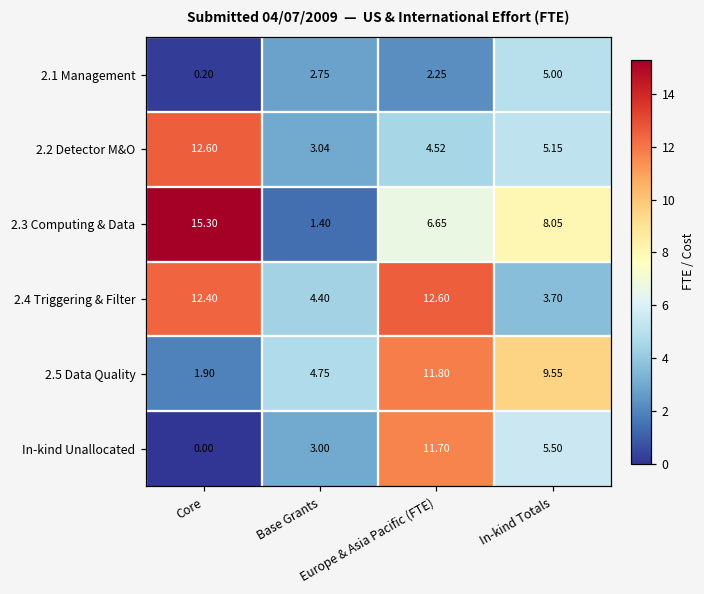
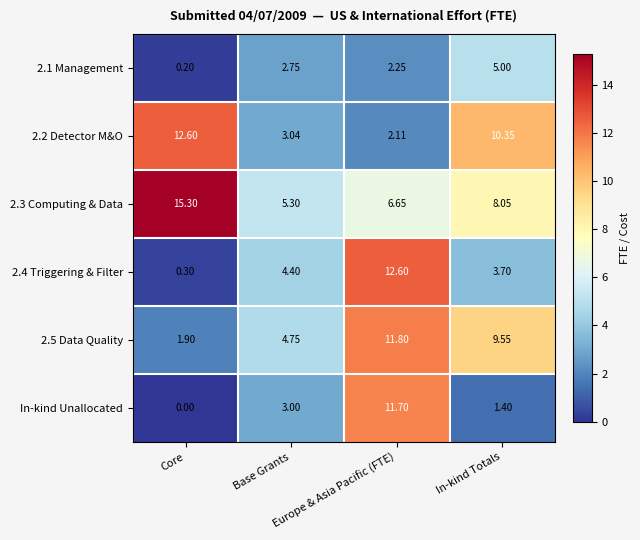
  {
    "2.1 Management": {
      "Core": 0.20,
      "Base Grants": 2.75,
      "Europe & Asia Pacific (FTE)": 2.25,
      "In-kind Totals": 5.00
    },
    "2.2 Detector M&O": {
      "Core": 12.60,
      "Base Grants": 3.04,
-     "Europe & Asia Pacific (FTE)": 4.52,
-     "In-kind Totals": 5.15
+     "Europe & Asia Pacific (FTE)": 2.11,
+     "In-kind Totals": 10.35
    },
    "2.3 Computing & Data": {
      "Core": 15.30,
-     "Base Grants": 1.40,
+     "Base Grants": 5.30,
      "Europe & Asia Pacific (FTE)": 6.65,
      "In-kind Totals": 8.05
    },
    "2.4 Triggering & Filter": {
-     "Core": 12.40,
+     "Core": 0.30,
      "Base Grants": 4.40,
      "Europe & Asia Pacific (FTE)": 12.60,
      "In-kind Totals": 3.70
    },
    "2.5 Data Quality": {
      "Core": 1.90,
      "Base Grants": 4.75,
      "Europe & Asia Pacific (FTE)": 11.80,
      "In-kind Totals": 9.55
    },
    "In-kind Unallocated": {
      "Core": 0.00,
      "Base Grants": 3.00,
      "Europe & Asia Pacific (FTE)": 11.70,
-     "In-kind Totals": 5.50
+     "In-kind Totals": 1.40
    }
  }
